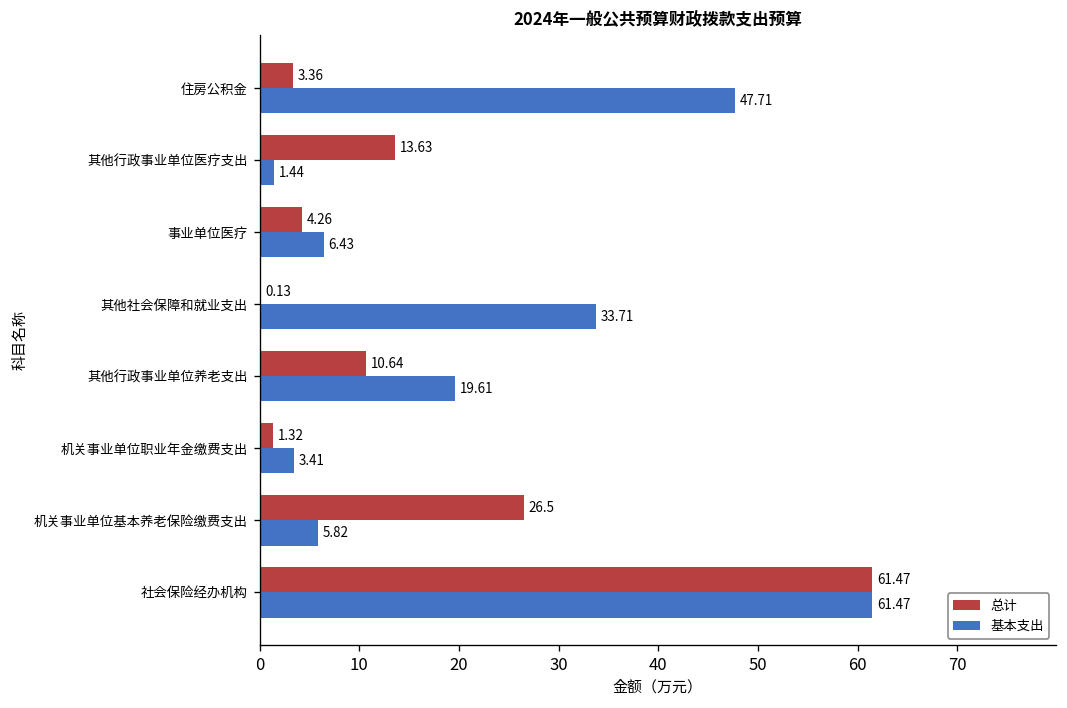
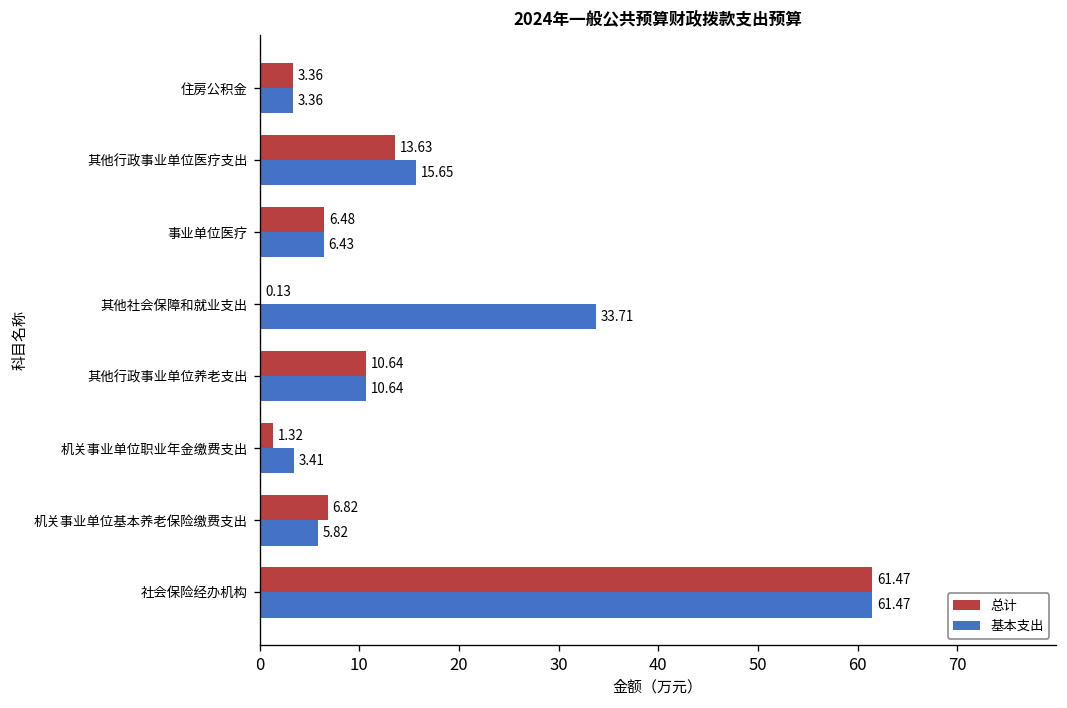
  {
    "总计": {
      "住房公积金": 3.36,
      "其他行政事业单位医疗支出": 13.63,
-     "事业单位医疗": 4.26,
+     "事业单位医疗": 6.48,
      "其他社会保障和就业支出": 0.13,
      "其他行政事业单位养老支出": 10.64,
      "机关事业单位职业年金缴费支出": 1.32,
-     "机关事业单位基本养老保险缴费支出": 26.5,
+     "机关事业单位基本养老保险缴费支出": 6.82,
      "社会保险经办机构": 61.47
    },
    "基本支出": {
-     "住房公积金": 47.71,
-     "其他行政事业单位医疗支出": 1.44,
+     "住房公积金": 3.36,
+     "其他行政事业单位医疗支出": 15.65,
      "事业单位医疗": 6.43,
      "其他社会保障和就业支出": 33.71,
-     "其他行政事业单位养老支出": 19.61,
+     "其他行政事业单位养老支出": 10.64,
      "机关事业单位职业年金缴费支出": 3.41,
      "机关事业单位基本养老保险缴费支出": 5.82,
      "社会保险经办机构": 61.47
    }
  }
